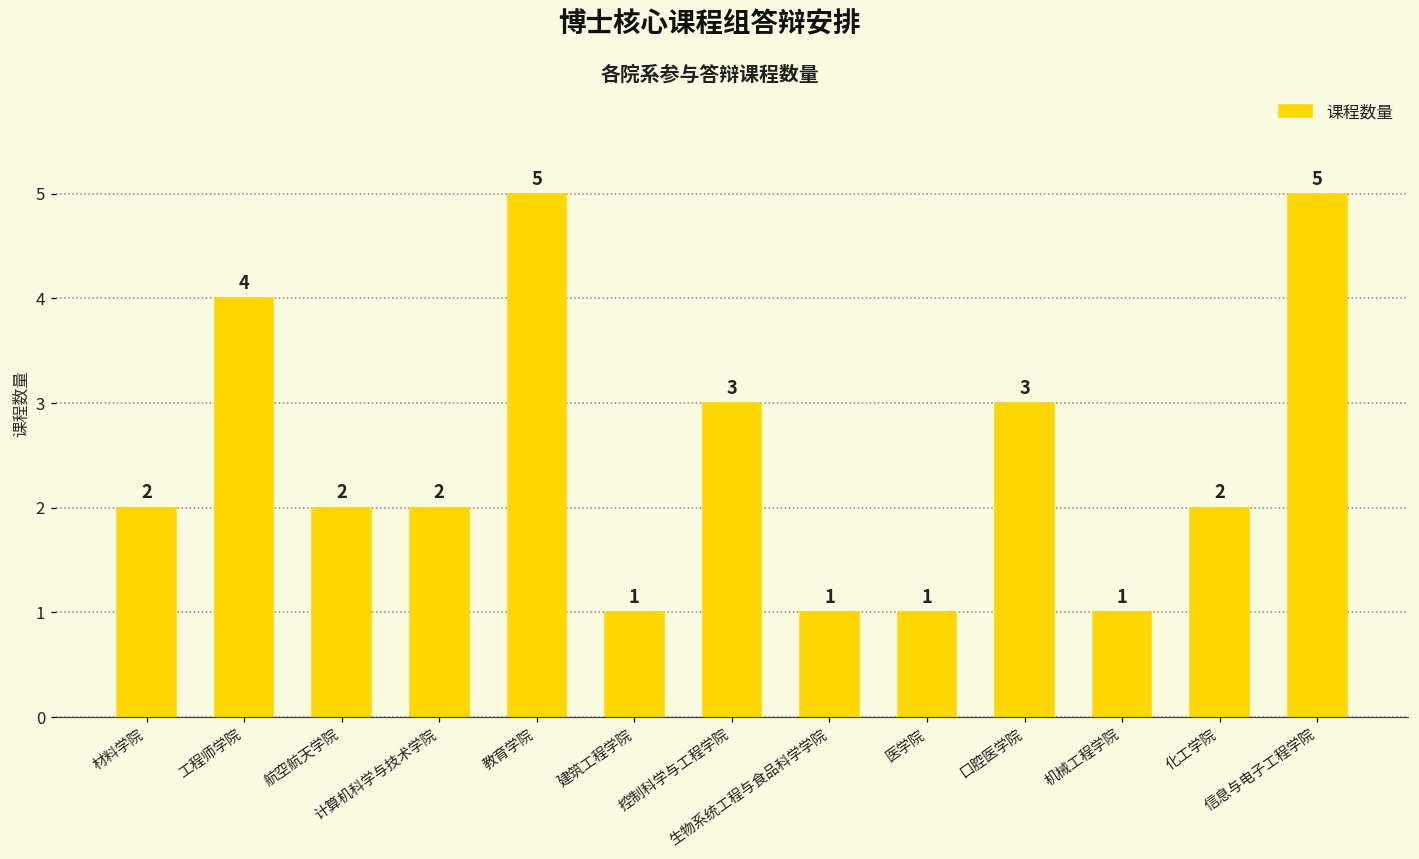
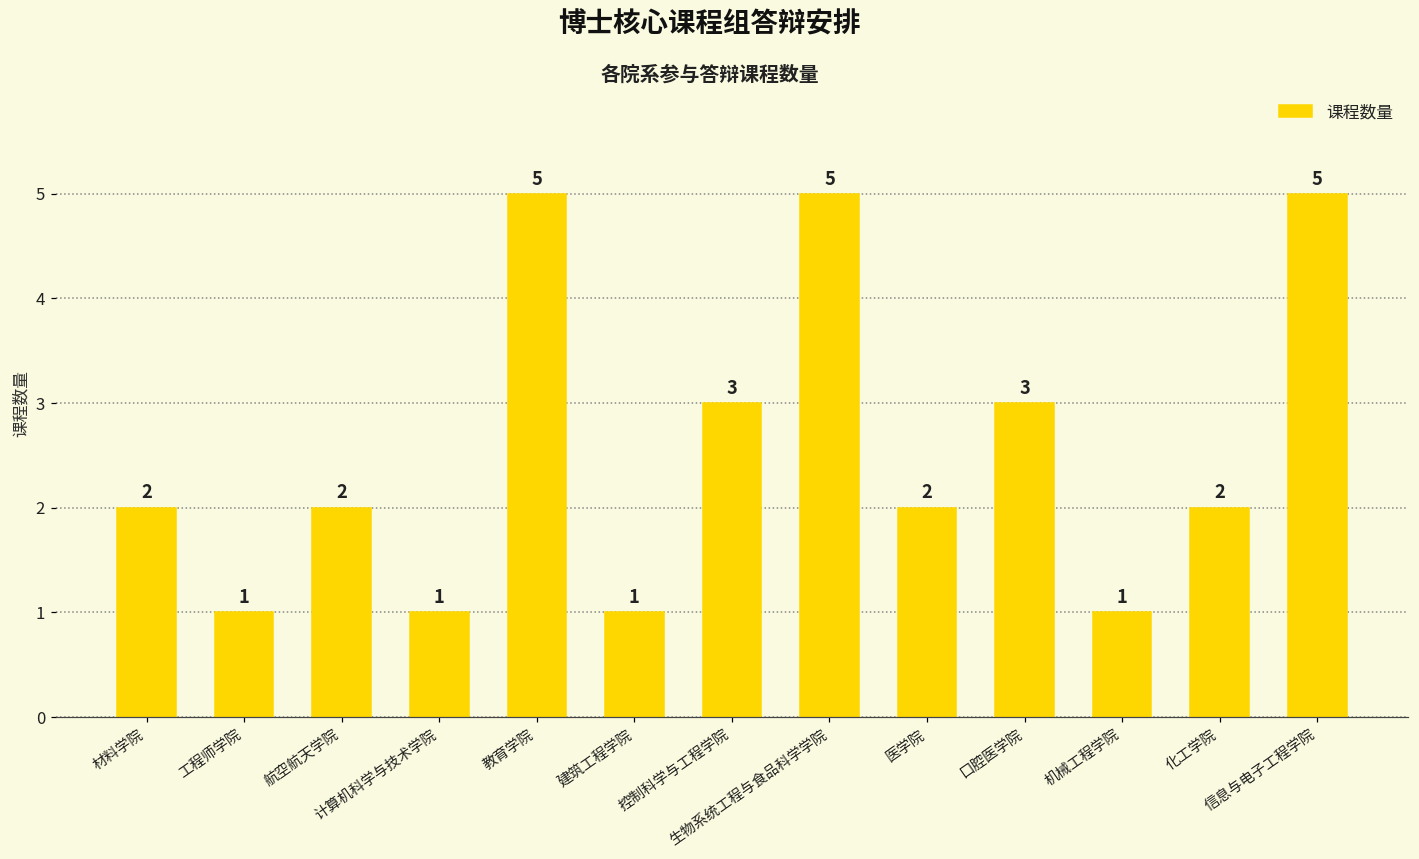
  {
    "材料学院": 2,
-   "工程师学院": 4,
+   "工程师学院": 1,
    "航空航天学院": 2,
-   "计算机科学与技术学院": 2,
+   "计算机科学与技术学院": 1,
    "教育学院": 5,
    "建筑工程学院": 1,
    "控制科学与工程学院": 3,
-   "生物系统工程与食品科学学院": 1,
-   "医学院": 1,
+   "生物系统工程与食品科学学院": 5,
+   "医学院": 2,
    "口腔医学院": 3,
    "机械工程学院": 1,
    "化工学院": 2,
    "信息与电子工程学院": 5
  }
